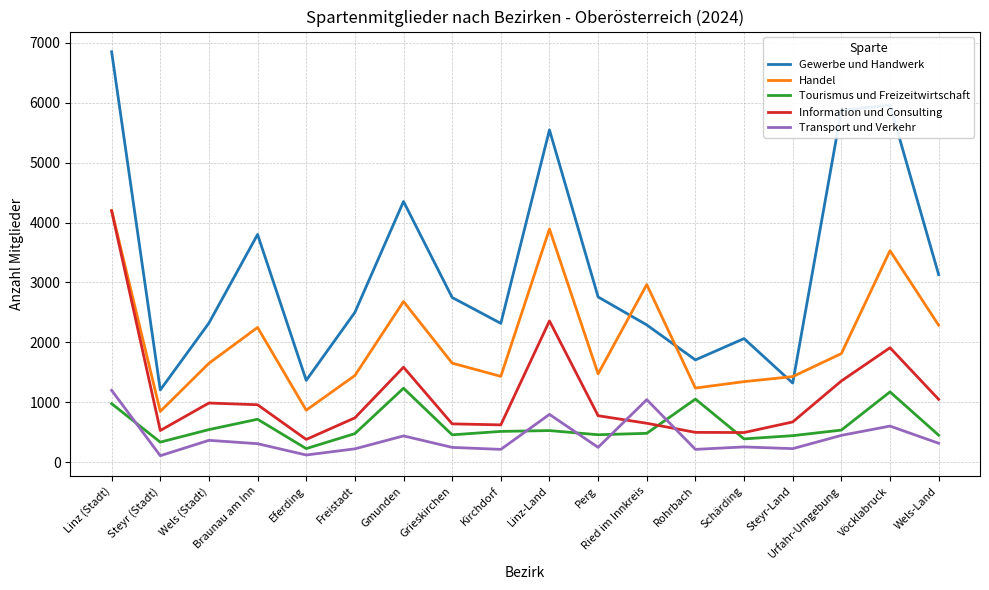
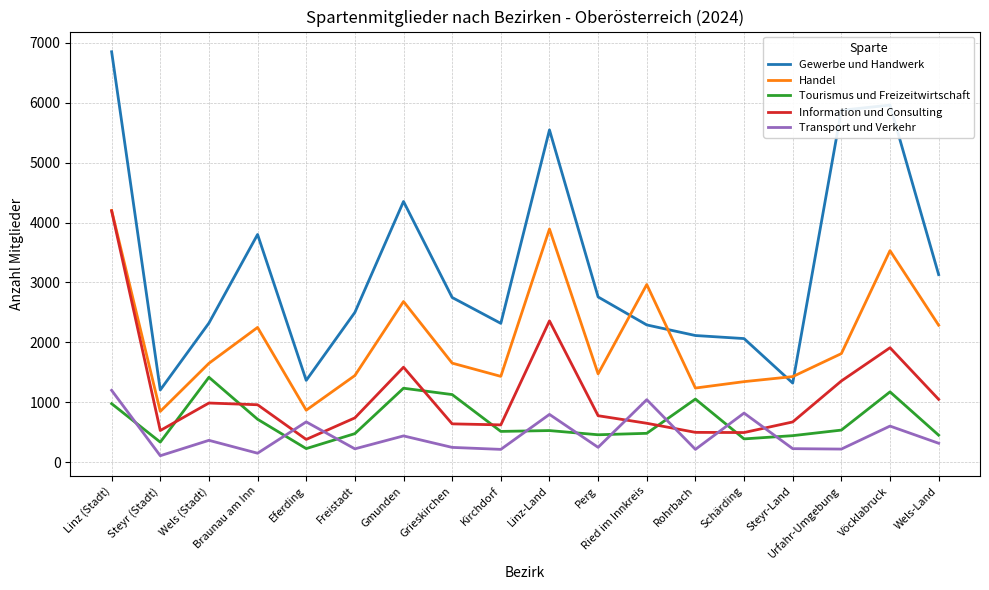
  {
    "Gewerbe und Handwerk": {
      "Linz (Stadt)": 6900,
      "Steyr (Stadt)": 1200,
      "Wels (Stadt)": 2300,
      "Braunau am Inn": 3800,
      "Eferding": 1400,
      "Freistadt": 2500,
      "Gmunden": 4400,
      "Grieskirchen": 2700,
      "Kirchdorf": 2300,
      "Linz-Land": 5500,
      "Perg": 2800,
      "Ried im Innkreis": 2300,
-     "Rohrbach": 1700,
+     "Rohrbach": 2100,
      "Schärding": 2100,
      "Steyr-Land": 1300,
      "Wels-Land": 3100
    },
    "Handel": {
      "Steyr (Stadt)": 800,
      "Wels (Stadt)": 1700,
      "Braunau am Inn": 2200,
      "Eferding": 900,
      "Freistadt": 1400,
      "Gmunden": 2700,
      "Grieskirchen": 1700,
      "Kirchdorf": 1400,
      "Linz-Land": 3900,
      "Perg": 1500,
      "Ried im Innkreis": 3000,
      "Rohrbach": 1200,
      "Schärding": 1300,
      "Steyr-Land": 1400,
      "Urfahr-Umgebung": 1800,
      "Vöcklabruck": 3500,
      "Wels-Land": 2300
    },
    "Tourismus und Freizeitwirtschaft": {
      "Linz (Stadt)": 1000,
      "Steyr (Stadt)": 300,
-     "Wels (Stadt)": 500,
+     "Wels (Stadt)": 1400,
      "Braunau am Inn": 700,
      "Eferding": 200,
      "Freistadt": 500,
      "Gmunden": 1200,
-     "Grieskirchen": 500,
+     "Grieskirchen": 1100,
      "Kirchdorf": 500,
      "Linz-Land": 500,
      "Perg": 500,
      "Ried im Innkreis": 500,
      "Rohrbach": 1100,
      "Schärding": 400,
      "Steyr-Land": 400,
      "Urfahr-Umgebung": 500,
      "Vöcklabruck": 1200,
      "Wels-Land": 500
    },
    "Information und Consulting": {
      "Steyr (Stadt)": 500,
      "Wels (Stadt)": 1000,
      "Braunau am Inn": 1000,
      "Eferding": 400,
      "Freistadt": 700,
      "Gmunden": 1600,
      "Grieskirchen": 600,
      "Kirchdorf": 600,
      "Linz-Land": 2400,
      "Perg": 800,
      "Ried im Innkreis": 600,
      "Rohrbach": 500,
      "Schärding": 500,
      "Steyr-Land": 700,
      "Urfahr-Umgebung": 1400,
      "Vöcklabruck": 1900,
      "Wels-Land": 1000
    },
    "Transport und Verkehr": {
      "Linz (Stadt)": 1200,
      "Steyr (Stadt)": 100,
      "Wels (Stadt)": 400,
-     "Braunau am Inn": 300,
-     "Eferding": 100,
+     "Braunau am Inn": 100,
+     "Eferding": 700,
      "Freistadt": 200,
      "Gmunden": 400,
      "Grieskirchen": 200,
      "Kirchdorf": 200,
      "Linz-Land": 800,
      "Perg": 200,
      "Ried im Innkreis": 1000,
      "Rohrbach": 200,
-     "Schärding": 300,
+     "Schärding": 800,
      "Steyr-Land": 200,
-     "Urfahr-Umgebung": 400,
+     "Urfahr-Umgebung": 200,
      "Vöcklabruck": 600,
      "Wels-Land": 300
    }
  }
